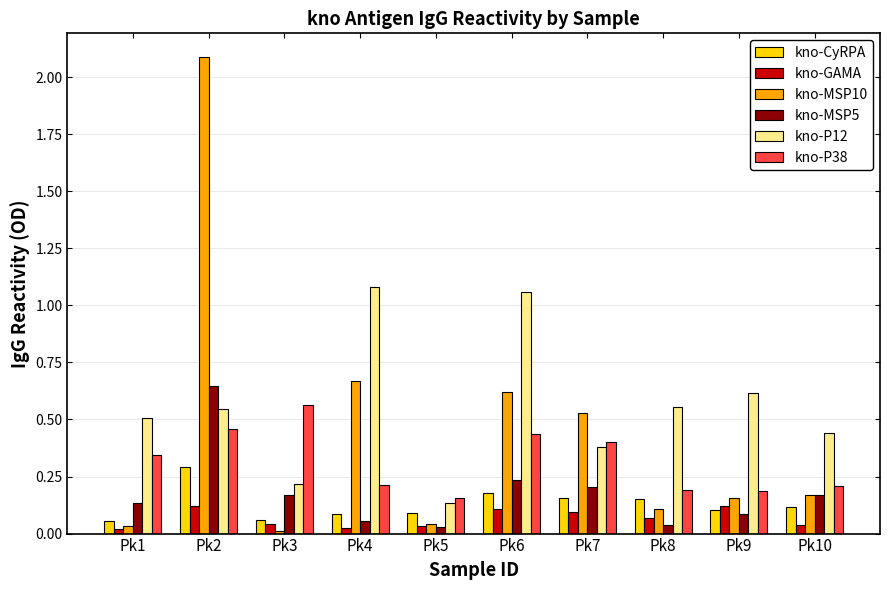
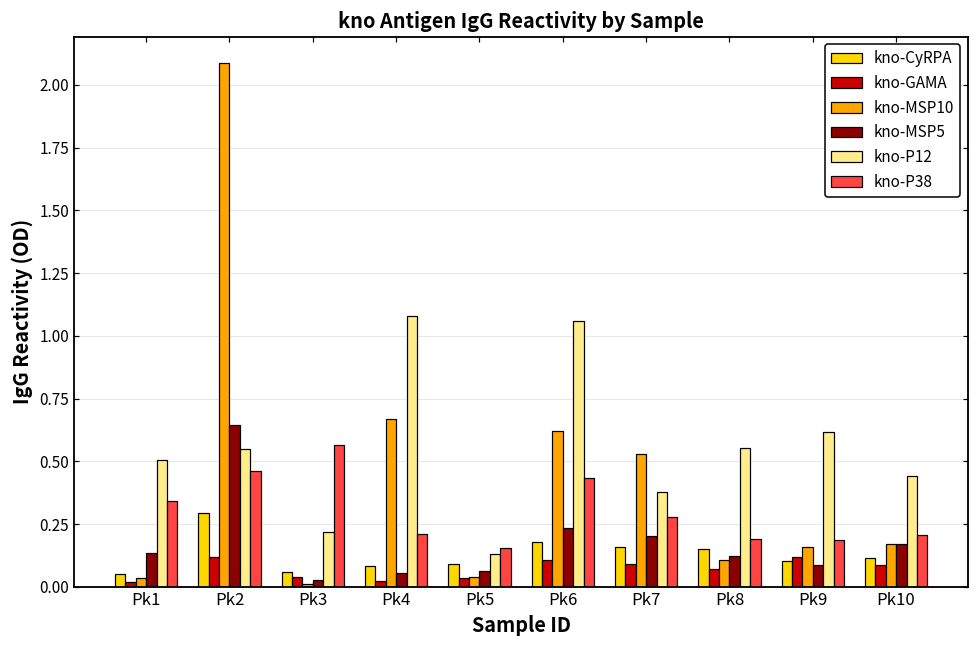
  {
    "kno-GAMA": {
      "Pk1": 0.02,
      "Pk2": 0.12,
      "Pk3": 0.04,
      "Pk4": 0.03,
      "Pk5": 0.03,
      "Pk6": 0.11,
      "Pk7": 0.09,
      "Pk8": 0.07,
      "Pk9": 0.12,
-     "Pk10": 0.04
+     "Pk10": 0.09
    },
    "kno-MSP5": {
      "Pk1": 0.14,
      "Pk2": 0.65,
-     "Pk3": 0.17,
+     "Pk3": 0.03,
      "Pk4": 0.06,
-     "Pk5": 0.03,
+     "Pk5": 0.07,
      "Pk6": 0.24,
      "Pk7": 0.20,
-     "Pk8": 0.04,
+     "Pk8": 0.12,
      "Pk9": 0.09,
      "Pk10": 0.17
    },
    "kno-P12": {
      "Pk1": 0.51,
      "Pk2": 0.55,
      "Pk3": 0.22,
      "Pk4": 1.08,
      "Pk5": 0.13,
      "Pk6": 1.06,
      "Pk7": 0.38,
      "Pk8": 0.55,
      "Pk9": 0.62,
      "Pk10": 0.44
    },
    "kno-P38": {
      "Pk1": 0.34,
      "Pk2": 0.46,
      "Pk3": 0.57,
      "Pk4": 0.21,
      "Pk5": 0.16,
      "Pk6": 0.44,
-     "Pk7": 0.40,
+     "Pk7": 0.28,
      "Pk8": 0.19,
      "Pk9": 0.19,
      "Pk10": 0.21
    }
  }
